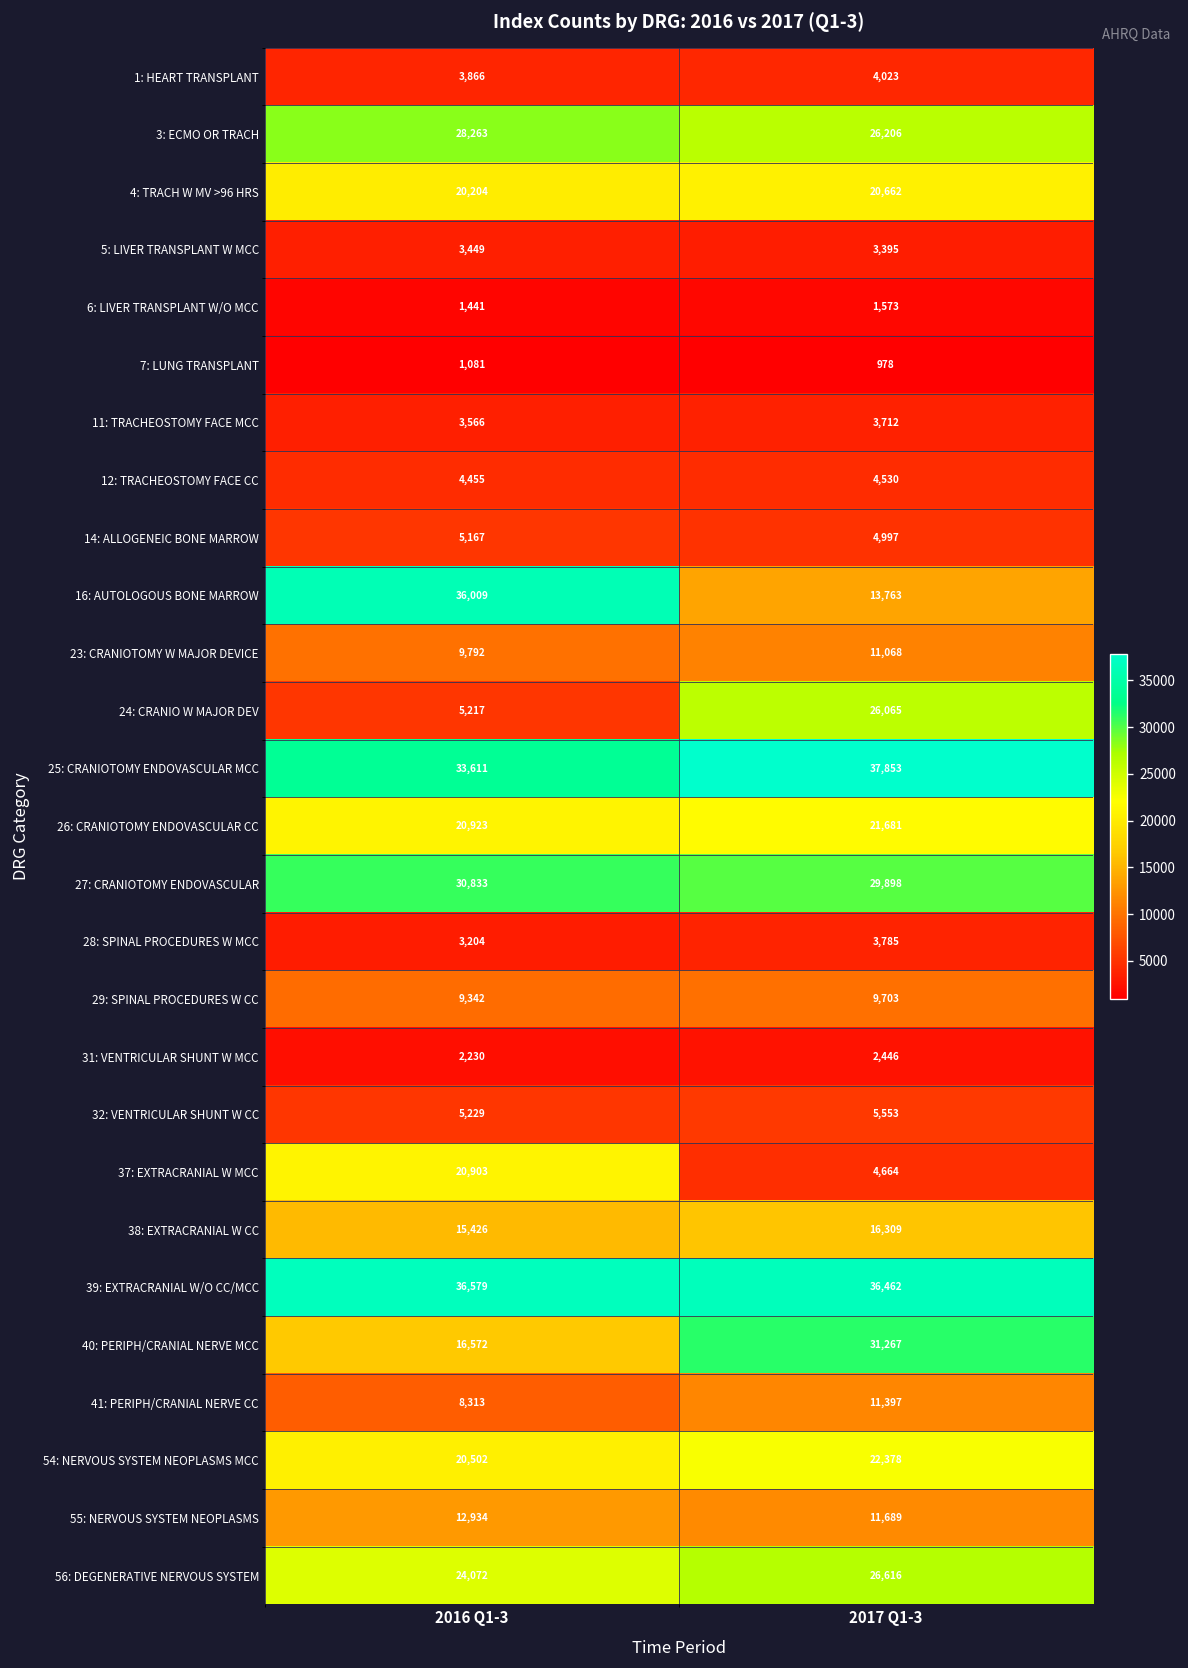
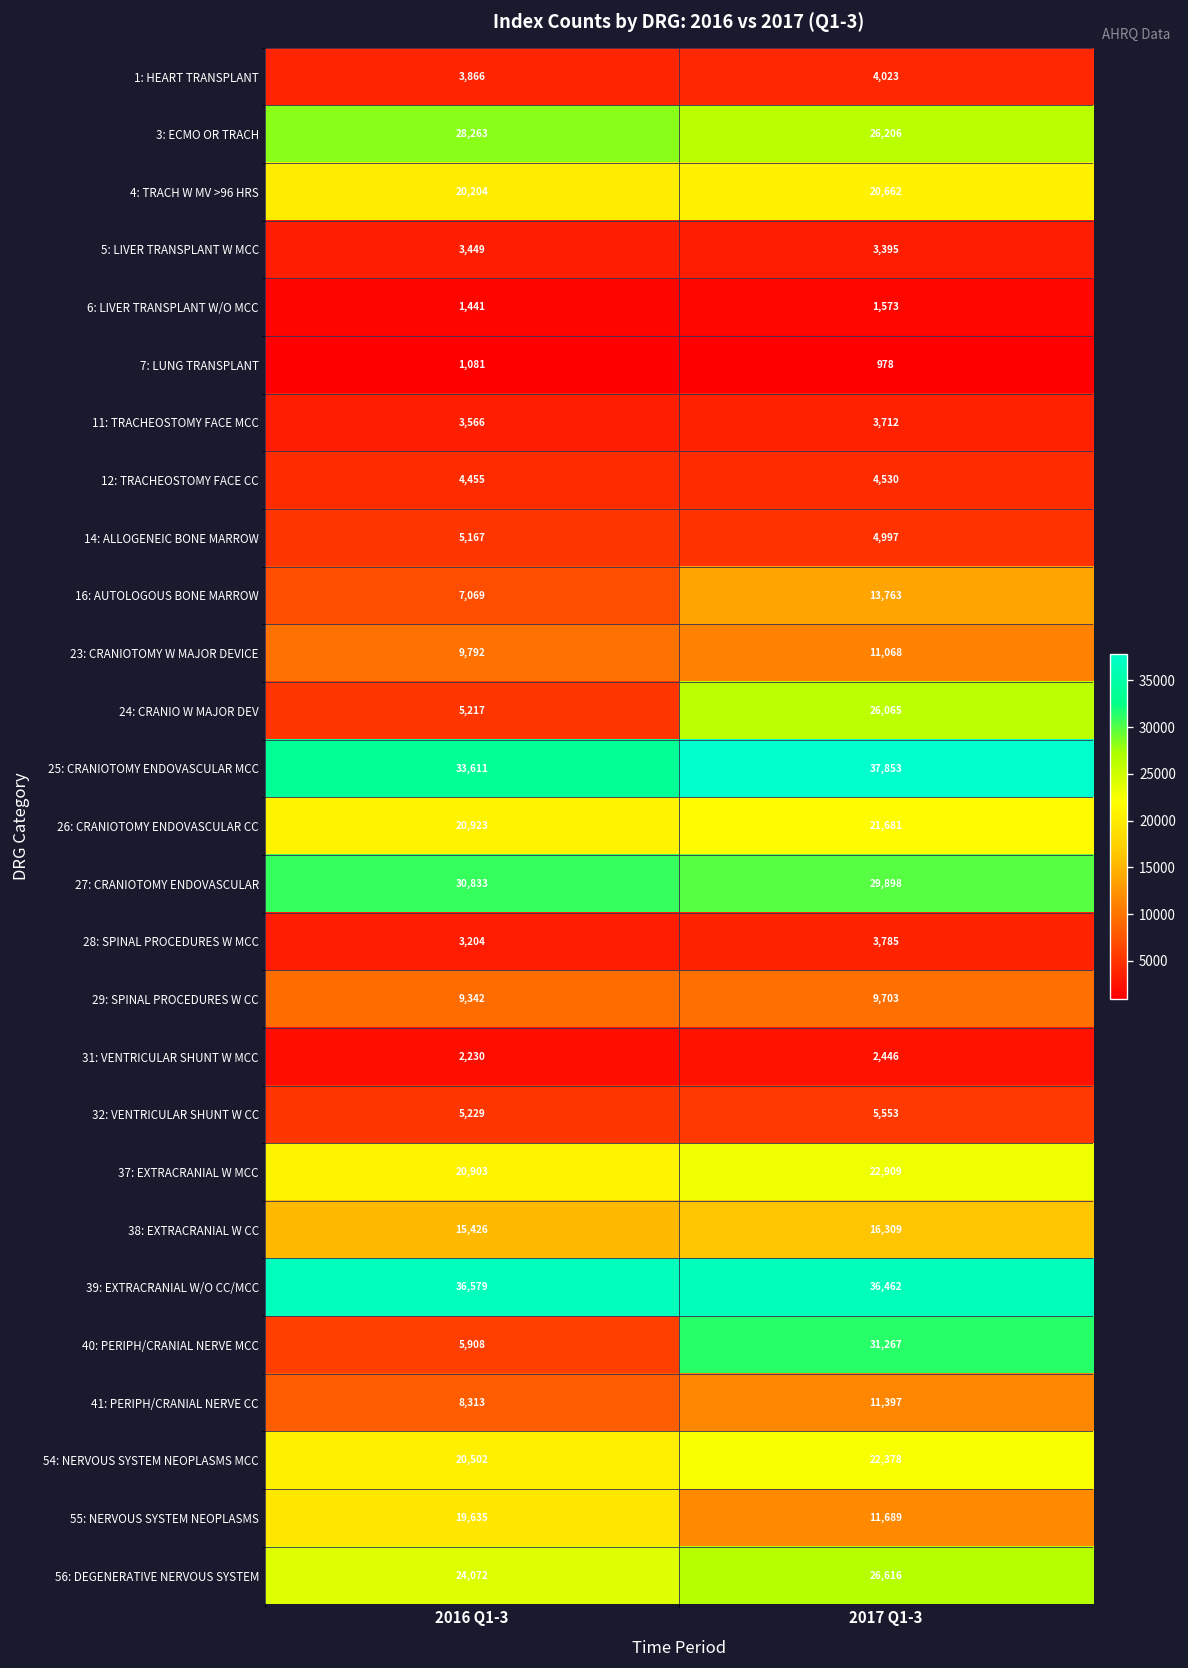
  {
    "1: HEART TRANSPLANT": {
      "2016 Q1-3": "3,866",
      "2017 Q1-3": "4,023"
    },
    "3: ECMO OR TRACH": {
      "2016 Q1-3": "28,263",
      "2017 Q1-3": "26,206"
    },
    "4: TRACH W MV >96 HRS": {
      "2016 Q1-3": "20,204",
      "2017 Q1-3": "20,662"
    },
    "5: LIVER TRANSPLANT W MCC": {
      "2016 Q1-3": "3,449",
      "2017 Q1-3": "3,395"
    },
    "6: LIVER TRANSPLANT W/O MCC": {
      "2016 Q1-3": "1,441",
      "2017 Q1-3": "1,573"
    },
    "7: LUNG TRANSPLANT": {
      "2016 Q1-3": "1,081",
      "2017 Q1-3": "978"
    },
    "11: TRACHEOSTOMY FACE MCC": {
      "2016 Q1-3": "3,566",
      "2017 Q1-3": "3,712"
    },
    "12: TRACHEOSTOMY FACE CC": {
      "2016 Q1-3": "4,455",
      "2017 Q1-3": "4,530"
    },
    "14: ALLOGENEIC BONE MARROW": {
      "2016 Q1-3": "5,167",
      "2017 Q1-3": "4,997"
    },
    "16: AUTOLOGOUS BONE MARROW": {
-     "2016 Q1-3": "36,009",
+     "2016 Q1-3": "7,069",
      "2017 Q1-3": "13,763"
    },
    "23: CRANIOTOMY W MAJOR DEVICE": {
      "2016 Q1-3": "9,792",
      "2017 Q1-3": "11,068"
    },
    "24: CRANIO W MAJOR DEV": {
      "2016 Q1-3": "5,217",
      "2017 Q1-3": "26,065"
    },
    "25: CRANIOTOMY ENDOVASCULAR MCC": {
      "2016 Q1-3": "33,611",
      "2017 Q1-3": "37,853"
    },
    "26: CRANIOTOMY ENDOVASCULAR CC": {
      "2016 Q1-3": "20,923",
      "2017 Q1-3": "21,681"
    },
    "27: CRANIOTOMY ENDOVASCULAR": {
      "2016 Q1-3": "30,833",
      "2017 Q1-3": "29,898"
    },
    "28: SPINAL PROCEDURES W MCC": {
      "2016 Q1-3": "3,204",
      "2017 Q1-3": "3,785"
    },
    "29: SPINAL PROCEDURES W CC": {
      "2016 Q1-3": "9,342",
      "2017 Q1-3": "9,703"
    },
    "31: VENTRICULAR SHUNT W MCC": {
      "2016 Q1-3": "2,230",
      "2017 Q1-3": "2,446"
    },
    "32: VENTRICULAR SHUNT W CC": {
      "2016 Q1-3": "5,229",
      "2017 Q1-3": "5,553"
    },
    "37: EXTRACRANIAL W MCC": {
      "2016 Q1-3": "20,903",
-     "2017 Q1-3": "4,664"
+     "2017 Q1-3": "22,909"
    },
    "38: EXTRACRANIAL W CC": {
      "2016 Q1-3": "15,426",
      "2017 Q1-3": "16,309"
    },
    "39: EXTRACRANIAL W/O CC/MCC": {
      "2016 Q1-3": "36,579",
      "2017 Q1-3": "36,462"
    },
    "40: PERIPH/CRANIAL NERVE MCC": {
-     "2016 Q1-3": "16,572",
+     "2016 Q1-3": "5,908",
      "2017 Q1-3": "31,267"
    },
    "41: PERIPH/CRANIAL NERVE CC": {
      "2016 Q1-3": "8,313",
      "2017 Q1-3": "11,397"
    },
    "54: NERVOUS SYSTEM NEOPLASMS MCC": {
      "2016 Q1-3": "20,502",
      "2017 Q1-3": "22,378"
    },
    "55: NERVOUS SYSTEM NEOPLASMS": {
-     "2016 Q1-3": "12,934",
+     "2016 Q1-3": "19,635",
      "2017 Q1-3": "11,689"
    },
    "56: DEGENERATIVE NERVOUS SYSTEM": {
      "2016 Q1-3": "24,072",
      "2017 Q1-3": "26,616"
    }
  }
